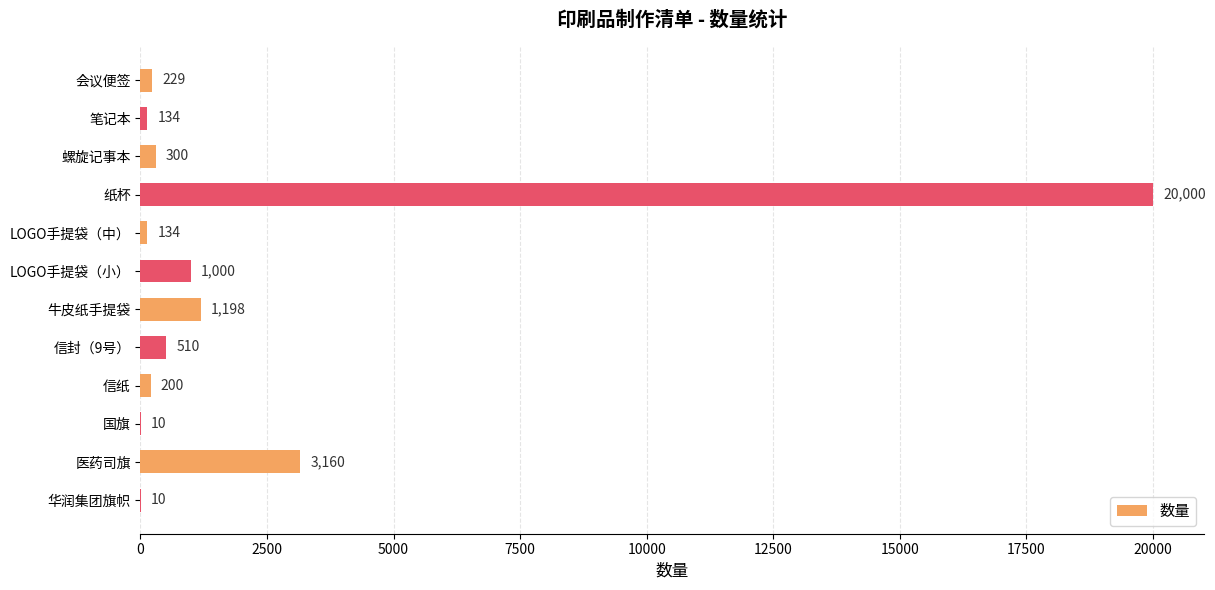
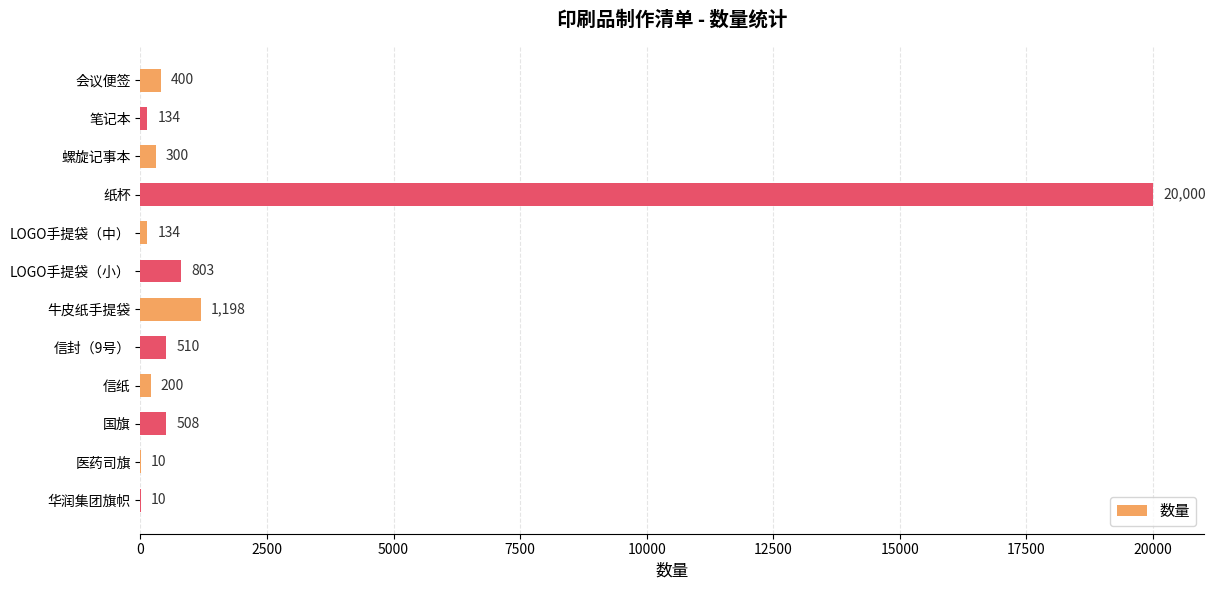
  {
-   "会议便签": "229",
+   "会议便签": "400",
    "笔记本": "134",
    "螺旋记事本": "300",
    "纸杯": "20,000",
    "LOGO手提袋（中）": "134",
-   "LOGO手提袋（小）": "1,000",
+   "LOGO手提袋（小）": "803",
    "牛皮纸手提袋": "1,198",
    "信封（9号）": "510",
    "信纸": "200",
-   "国旗": "10",
-   "医药司旗": "3,160",
+   "国旗": "508",
+   "医药司旗": "10",
    "华润集团旗帜": "10"
  }
